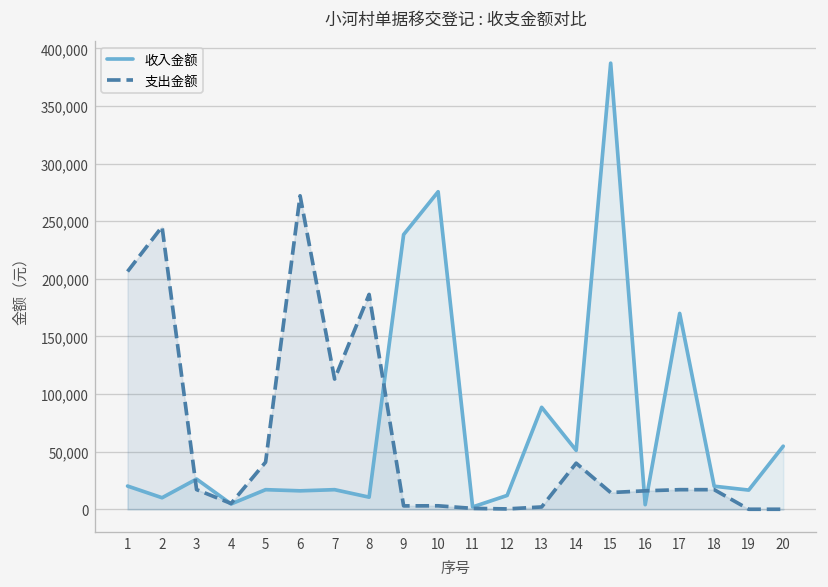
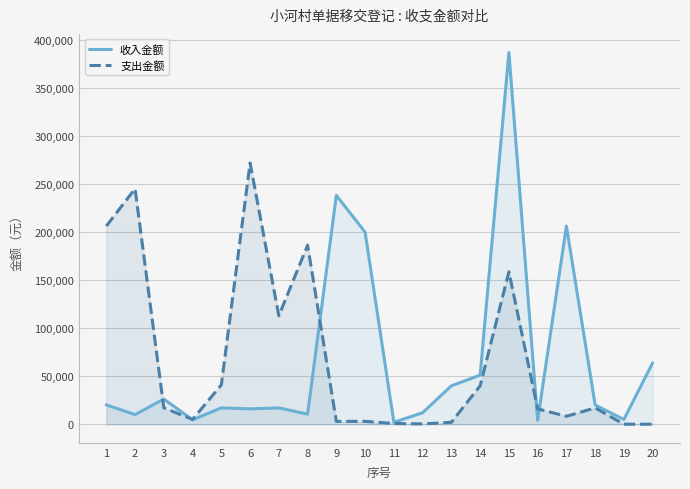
  {
    "收入金额": {
      "1": "20,000",
      "2": "10,000",
      "3": "30,000",
      "5": "20,000",
      "6": "20,000",
      "7": "20,000",
      "8": "10,000",
      "9": "240,000",
-     "10": "280,000",
+     "10": "200,000",
      "12": "10,000",
-     "13": "90,000",
+     "13": "40,000",
      "14": "50,000",
      "15": "390,000",
      "16": "0",
-     "17": "170,000",
+     "17": "210,000",
      "18": "20,000",
-     "19": "20,000",
-     "20": "50,000"
+     "19": "10,000",
+     "20": "60,000"
    },
    "支出金额": {
      "1": "210,000",
      "2": "250,000",
      "3": "20,000",
      "5": "40,000",
      "6": "270,000",
      "7": "110,000",
      "8": "190,000",
      "9": "0",
      "10": "0",
      "12": "0",
      "13": "0",
      "14": "40,000",
-     "15": "10,000",
+     "15": "160,000",
      "16": "20,000",
-     "17": "20,000",
+     "17": "10,000",
      "18": "20,000",
      "19": "0",
      "20": "0"
    }
  }
